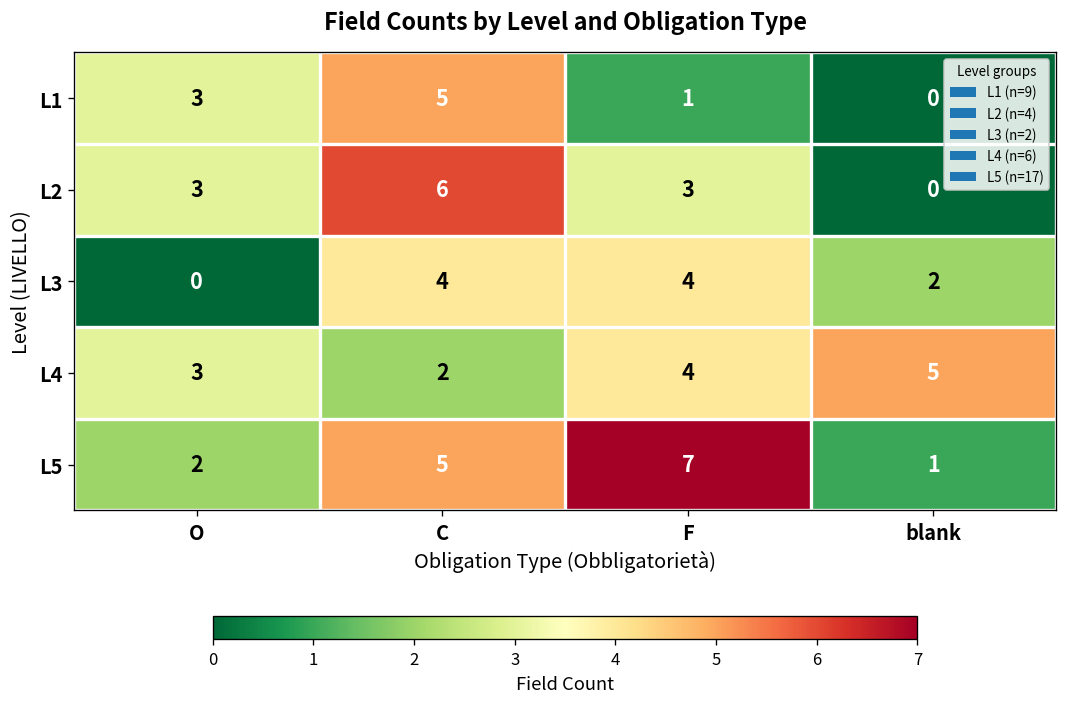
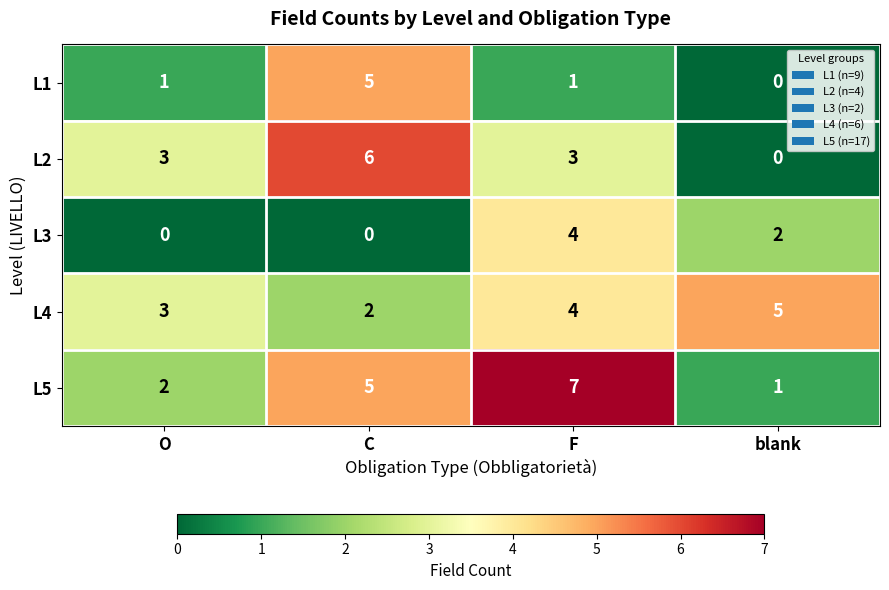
  {
    "L1": {
-     "O": 3,
+     "O": 1,
      "C": 5,
      "F": 1,
      "blank": 0
    },
    "L2": {
      "O": 3,
      "C": 6,
      "F": 3,
      "blank": 0
    },
    "L3": {
      "O": 0,
-     "C": 4,
+     "C": 0,
      "F": 4,
      "blank": 2
    },
    "L4": {
      "O": 3,
      "C": 2,
      "F": 4,
      "blank": 5
    },
    "L5": {
      "O": 2,
      "C": 5,
      "F": 7,
      "blank": 1
    }
  }
